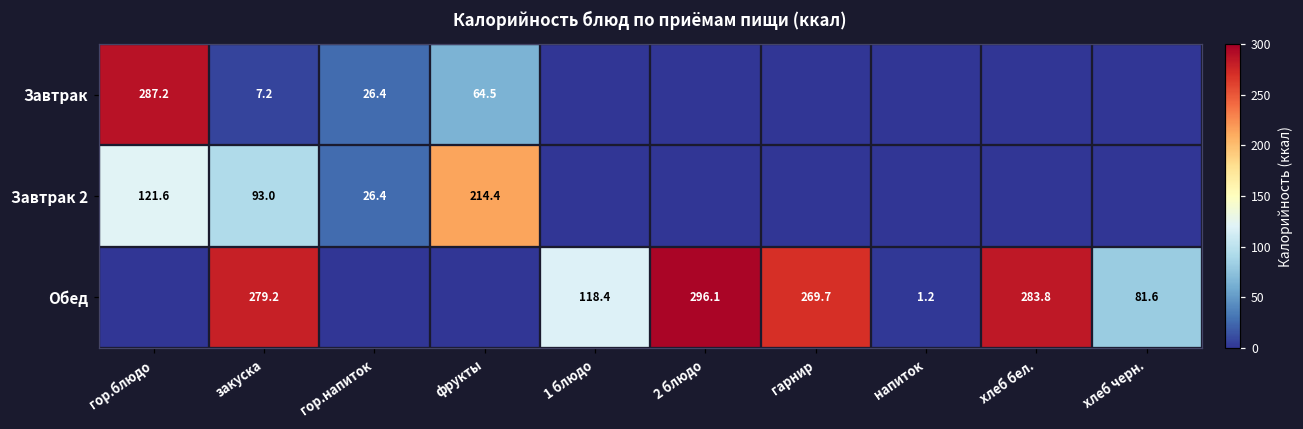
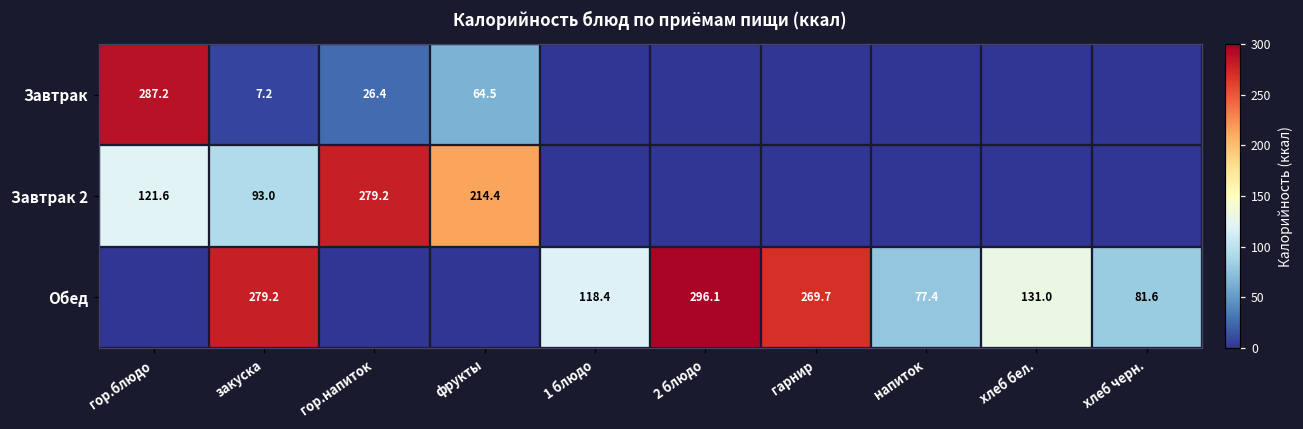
  {
    "Завтрак": {
      "гор.блюдо": 287.2,
      "закуска": 7.2,
      "гор.напиток": 26.4,
      "фрукты": 64.5
    },
    "Завтрак 2": {
      "гор.блюдо": 121.6,
      "закуска": 93.0,
-     "гор.напиток": 26.4,
+     "гор.напиток": 279.2,
      "фрукты": 214.4
    },
    "Обед": {
      "закуска": 279.2,
      "1 блюдо": 118.4,
      "2 блюдо": 296.1,
      "гарнир": 269.7,
-     "напиток": 1.2,
-     "хлеб бел.": 283.8,
+     "напиток": 77.4,
+     "хлеб бел.": 131.0,
      "хлеб черн.": 81.6
    }
  }
